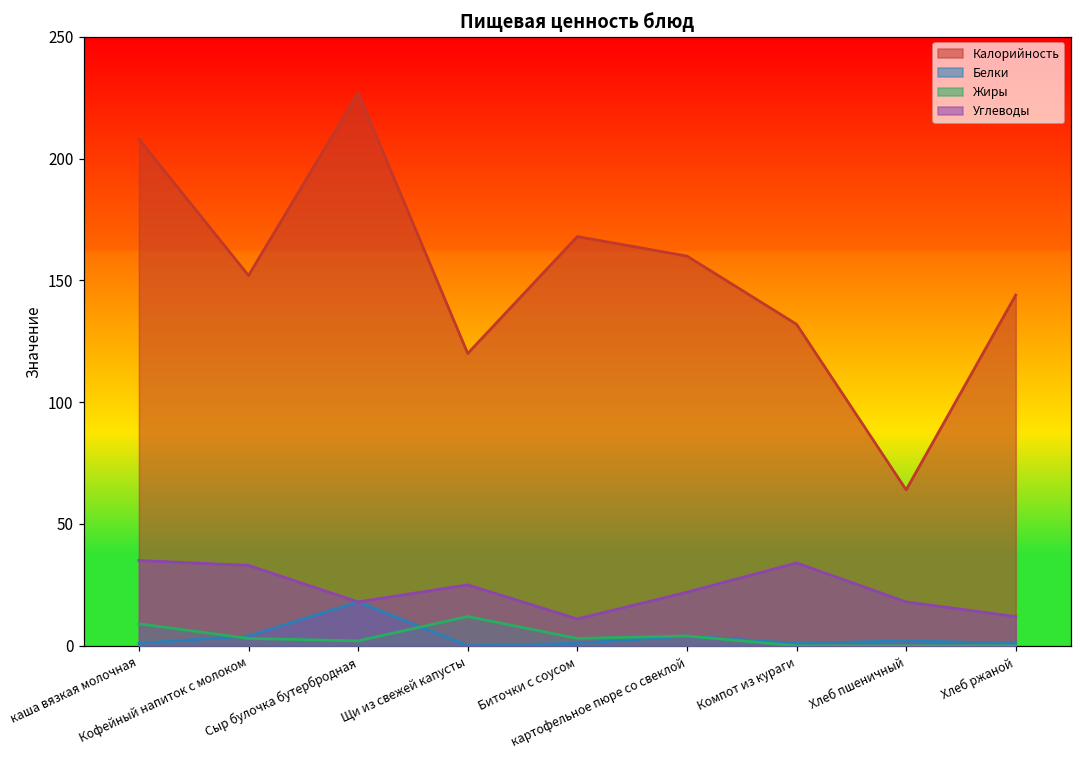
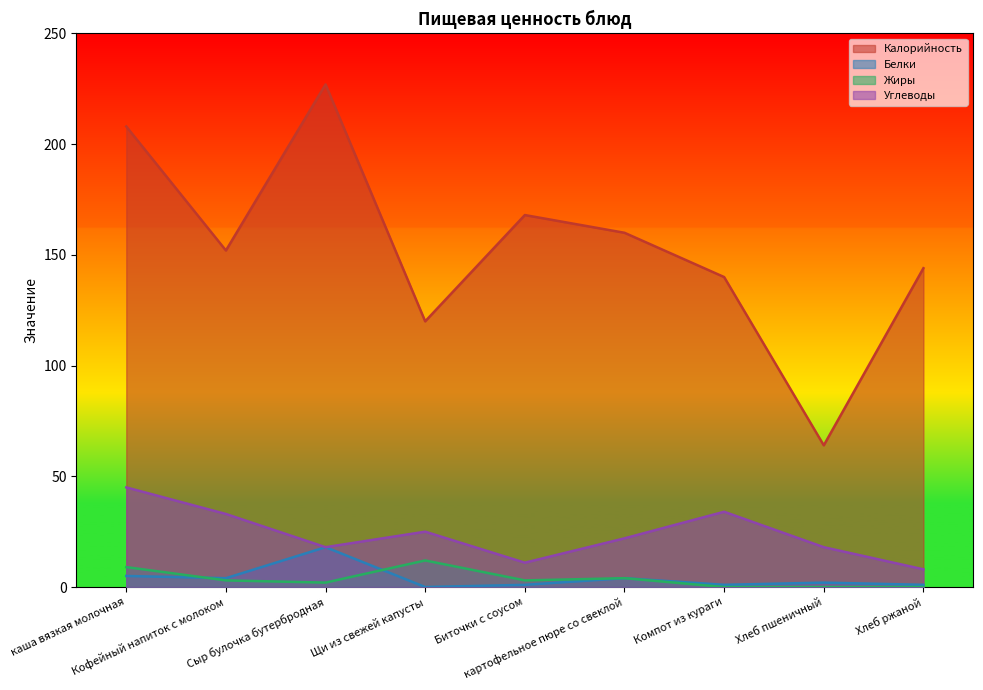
  {
    "Калорийность": {
      "каша вязкая молочная": 208,
      "Кофейный напиток с молоком": 152,
      "Сыр булочка бутербродная": 227,
      "Щи из свежей капусты": 120,
      "Биточки с соусом": 168,
      "картофельное пюре со свеклой": 160,
-     "Компот из кураги": 132,
+     "Компот из кураги": 140,
      "Хлеб пшеничный": 64,
      "Хлеб ржаной": 144
    },
    "Белки": {
-     "каша вязкая молочная": 1,
+     "каша вязкая молочная": 5,
      "Щи из свежей капусты": 0,
      "Биточки с соусом": 1,
      "Хлеб пшеничный": 2
    },
    "Жиры": {
      "каша вязкая молочная": 9,
      "Сыр булочка бутербродная": 2,
      "Щи из свежей капусты": 12,
      "Биточки с соусом": 3,
      "Хлеб пшеничный": 0
    },
    "Углеводы": {
-     "каша вязкая молочная": 35,
+     "каша вязкая молочная": 45,
      "Кофейный напиток с молоком": 33,
      "Щи из свежей капусты": 25,
      "Биточки с соусом": 11,
      "картофельное пюре со свеклой": 22,
      "Компот из кураги": 34,
      "Хлеб пшеничный": 18,
-     "Хлеб ржаной": 12
+     "Хлеб ржаной": 8
    }
  }
